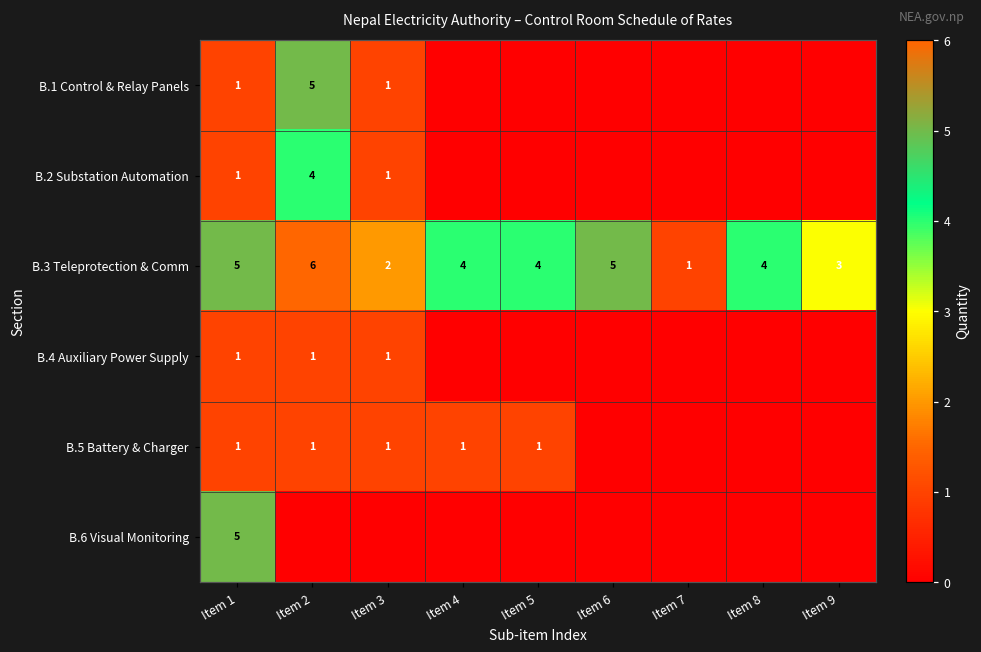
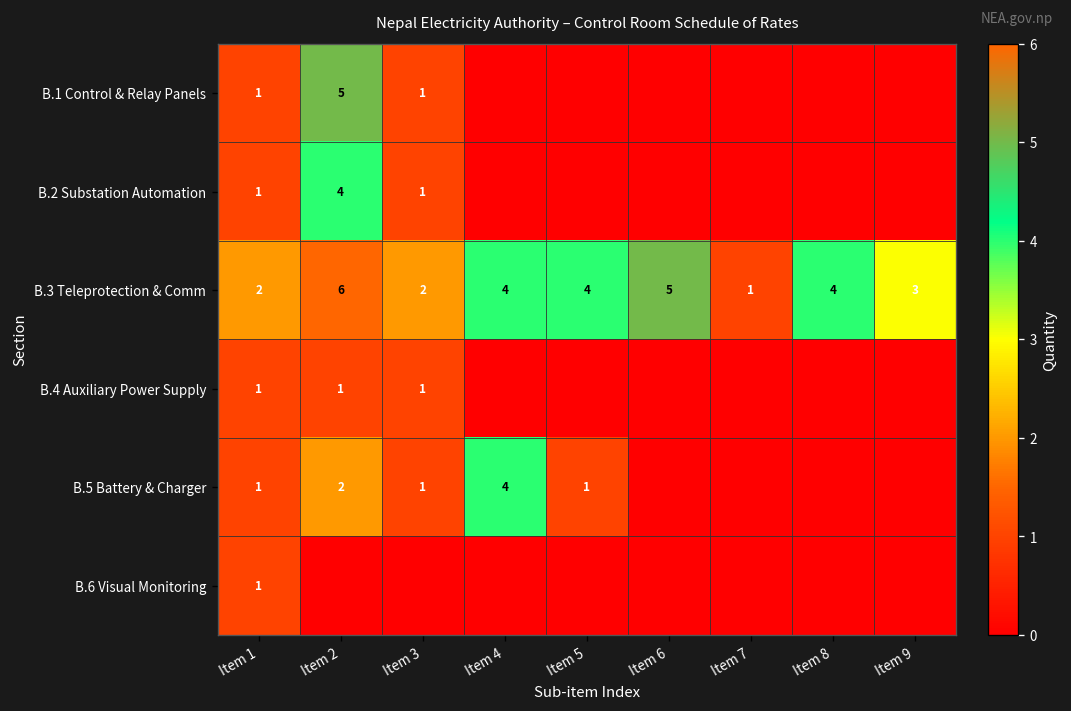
  {
    "B.1 Control & Relay Panels": {
      "Item 1": 1,
      "Item 2": 5,
      "Item 3": 1
    },
    "B.2 Substation Automation": {
      "Item 1": 1,
      "Item 2": 4,
      "Item 3": 1
    },
    "B.3 Teleprotection & Comm": {
-     "Item 1": 5,
+     "Item 1": 2,
      "Item 2": 6,
      "Item 3": 2,
      "Item 4": 4,
      "Item 5": 4,
      "Item 6": 5,
      "Item 7": 1,
      "Item 8": 4,
      "Item 9": 3
    },
    "B.4 Auxiliary Power Supply": {
      "Item 1": 1,
      "Item 2": 1,
      "Item 3": 1
    },
    "B.5 Battery & Charger": {
      "Item 1": 1,
-     "Item 2": 1,
+     "Item 2": 2,
      "Item 3": 1,
-     "Item 4": 1,
+     "Item 4": 4,
      "Item 5": 1
    },
    "B.6 Visual Monitoring": {
-     "Item 1": 5
+     "Item 1": 1
    }
  }
